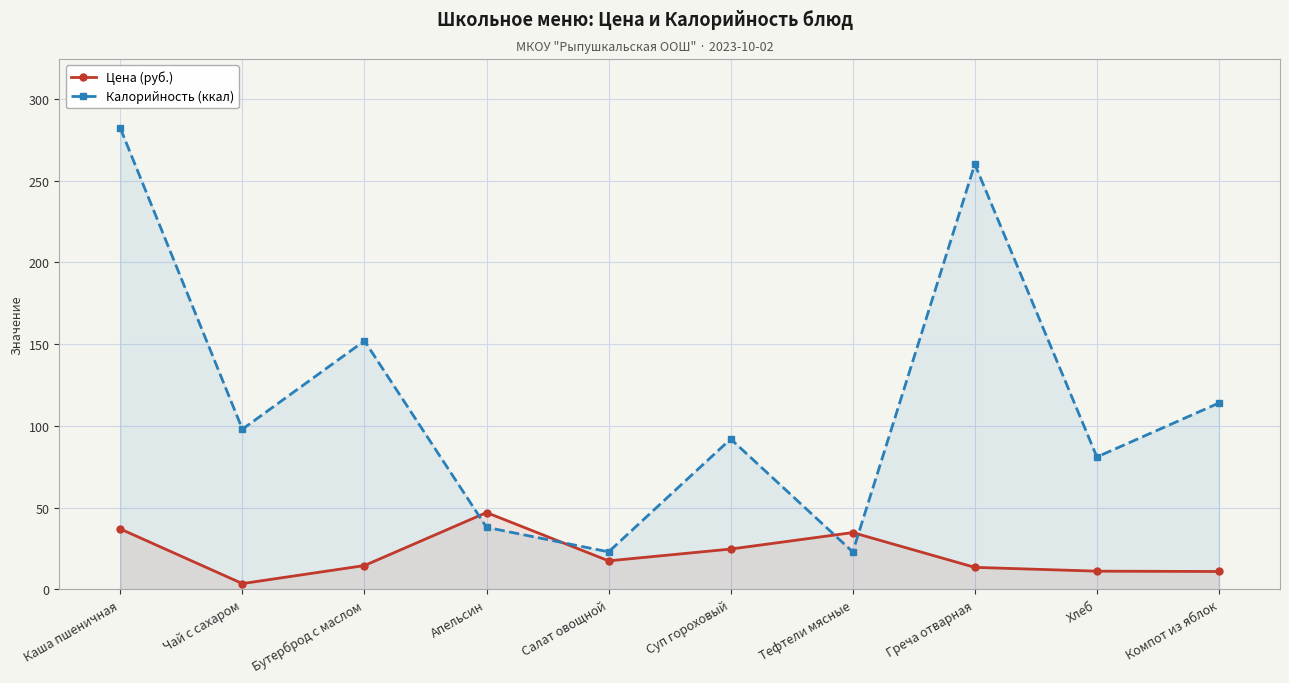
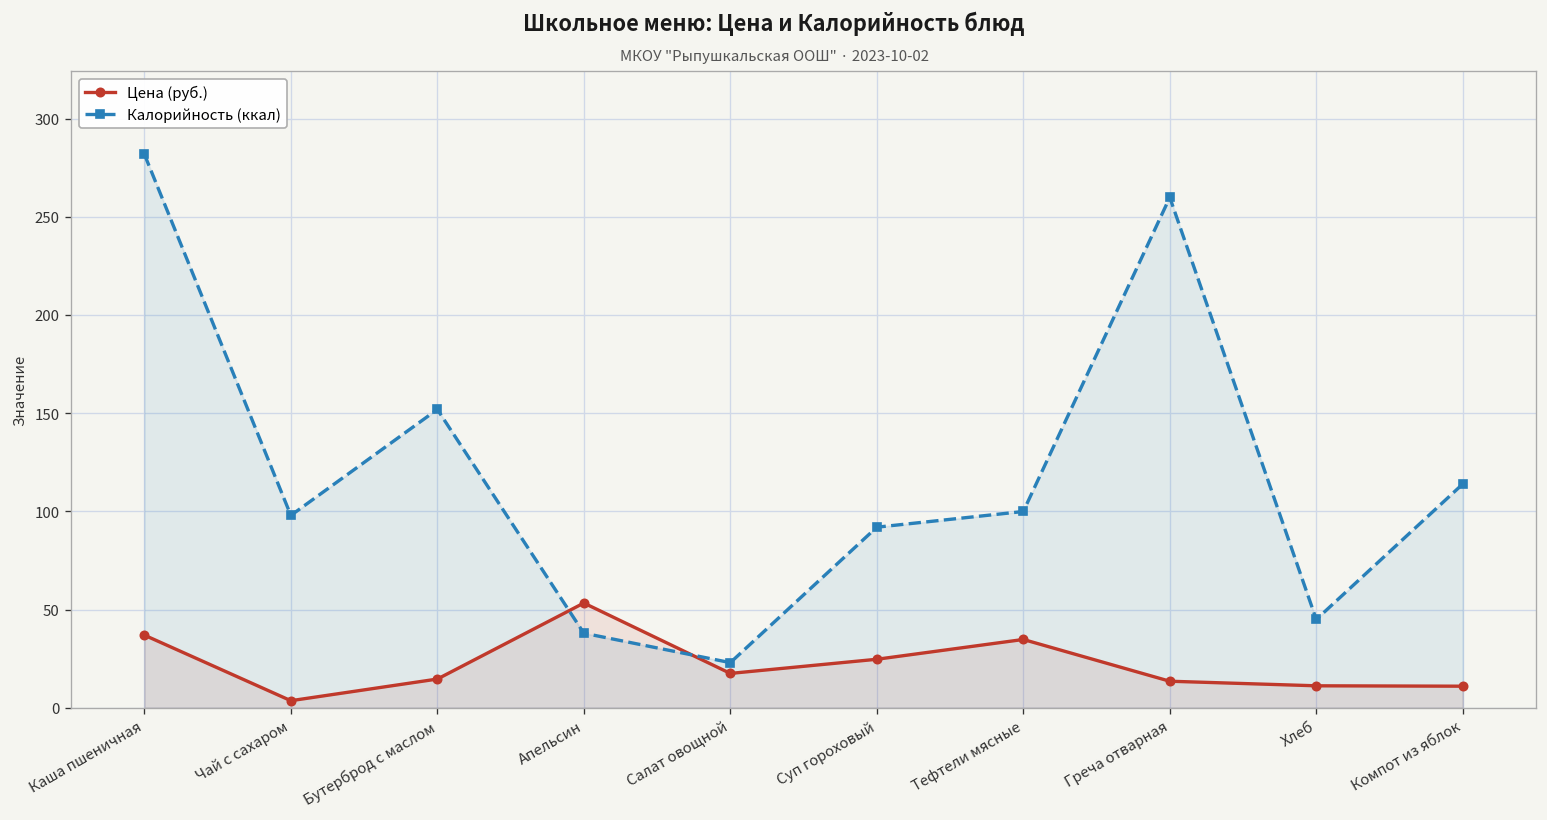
  {
    "Цена (руб.)": {
      "Каша пшеничная": 37,
      "Чай с сахаром": 4,
      "Бутерброд с маслом": 15,
-     "Апельсин": 47,
+     "Апельсин": 53,
      "Салат овощной": 18,
      "Суп гороховый": 25,
      "Тефтели мясные": 35,
      "Греча отварная": 14,
      "Хлеб": 11,
      "Компот из яблок": 11
    },
    "Калорийность (ккал)": {
      "Каша пшеничная": 282,
      "Чай с сахаром": 98,
      "Бутерброд с маслом": 152,
      "Апельсин": 38,
      "Салат овощной": 23,
      "Суп гороховый": 92,
-     "Тефтели мясные": 23,
+     "Тефтели мясные": 100,
      "Греча отварная": 260,
-     "Хлеб": 81,
+     "Хлеб": 45,
      "Компот из яблок": 114
    }
  }
